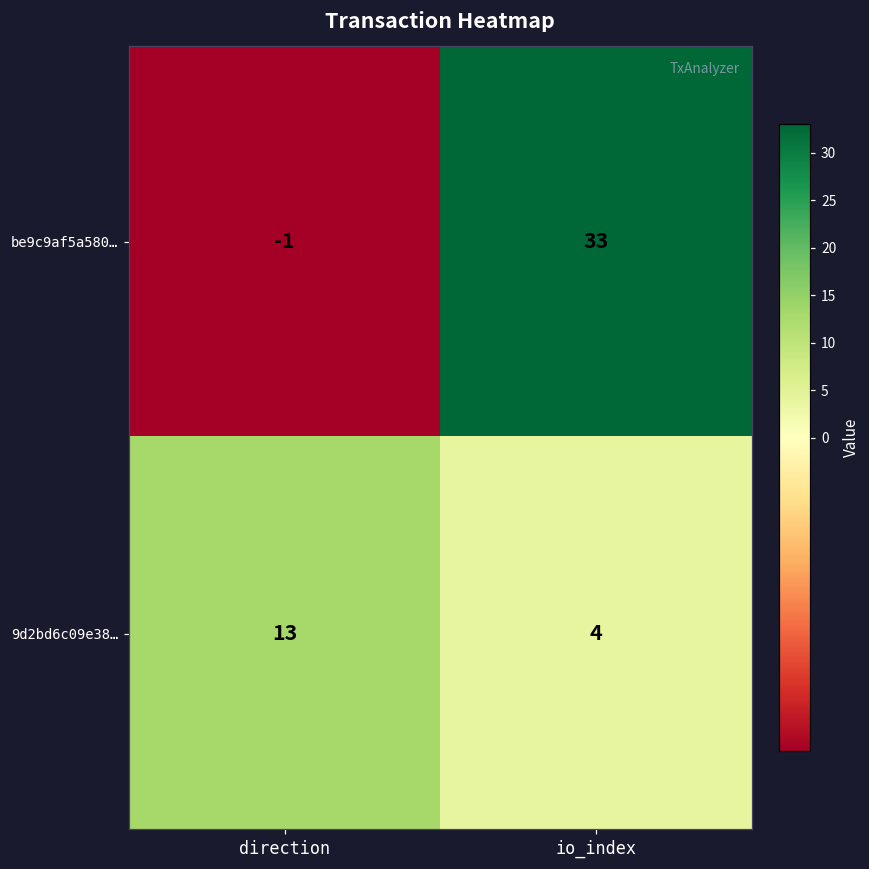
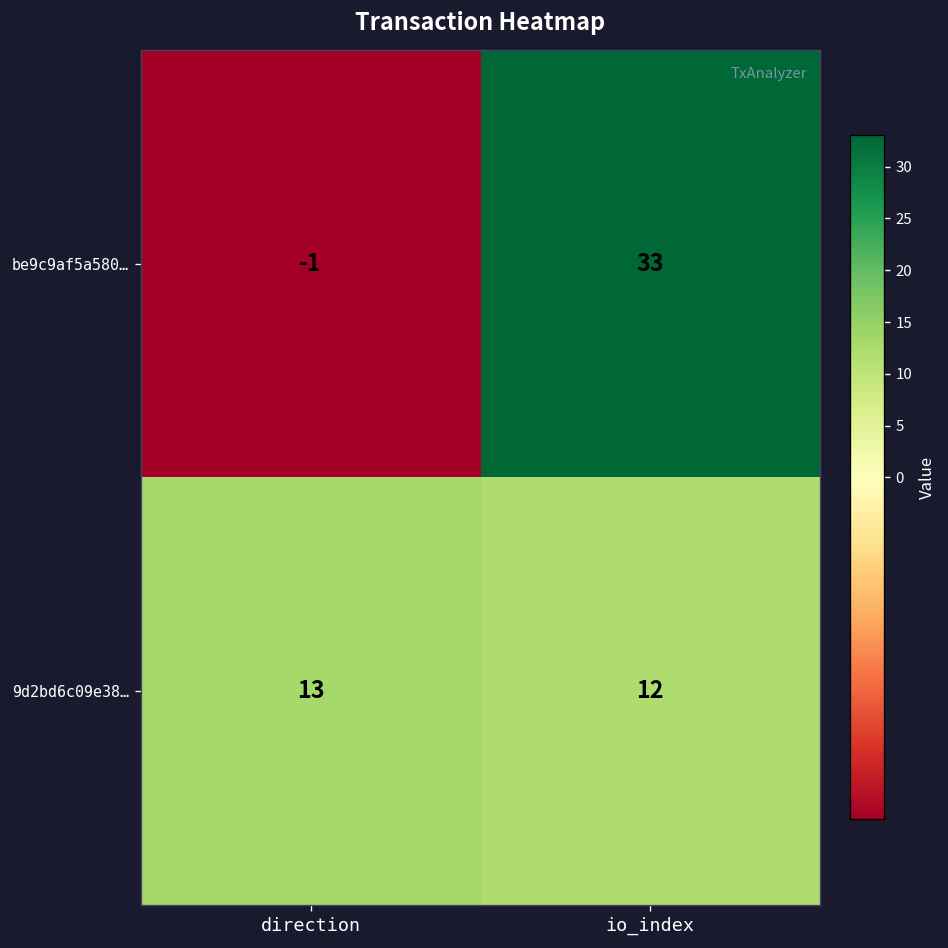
  {
    "be9c9af5a580…": {
      "direction": -1
    },
    "9d2bd6c09e38…": {
      "direction": 13,
-     "io_index": 4
+     "io_index": 12
    }
  }
